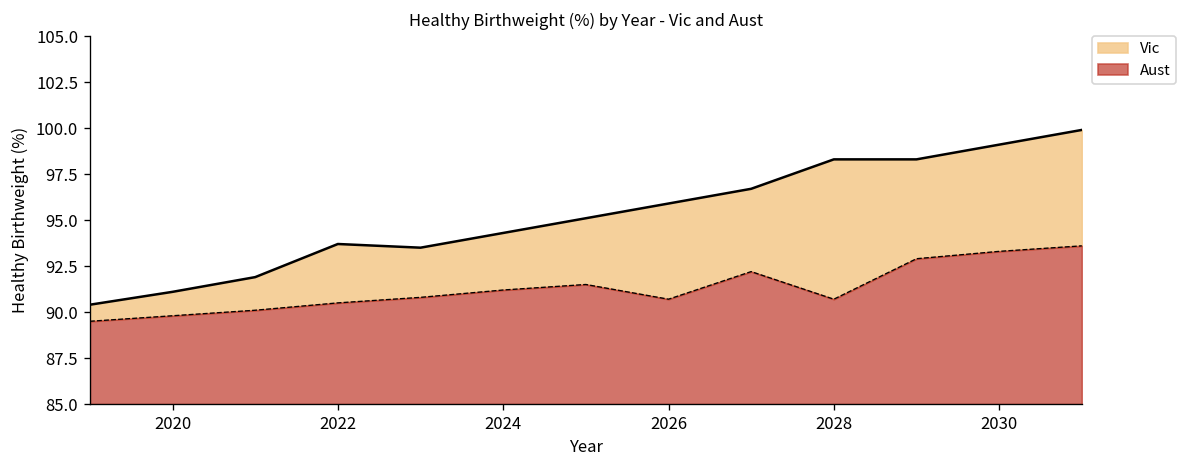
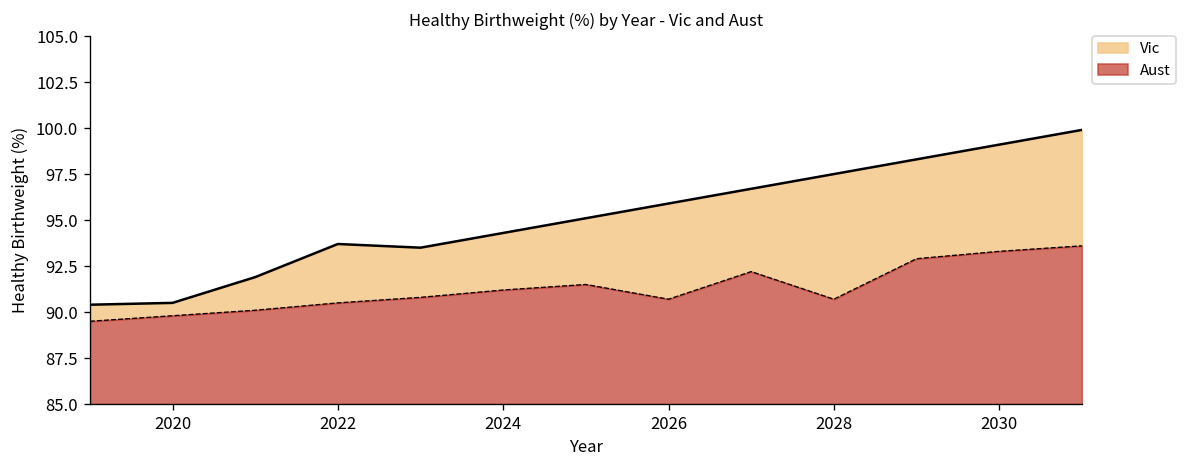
  {
    "Vic": {
-     "2020": 91.1,
+     "2020": 90.5,
      "2022": 93.7,
      "2024": 94.3,
      "2026": 95.9,
-     "2028": 98.3,
+     "2028": 97.5,
      "2030": 99.1
    },
    "Aust": {
      "2020": 89.8,
      "2022": 90.5,
      "2024": 91.2,
      "2026": 90.7,
      "2028": 90.7,
      "2030": 93.3
    }
  }
